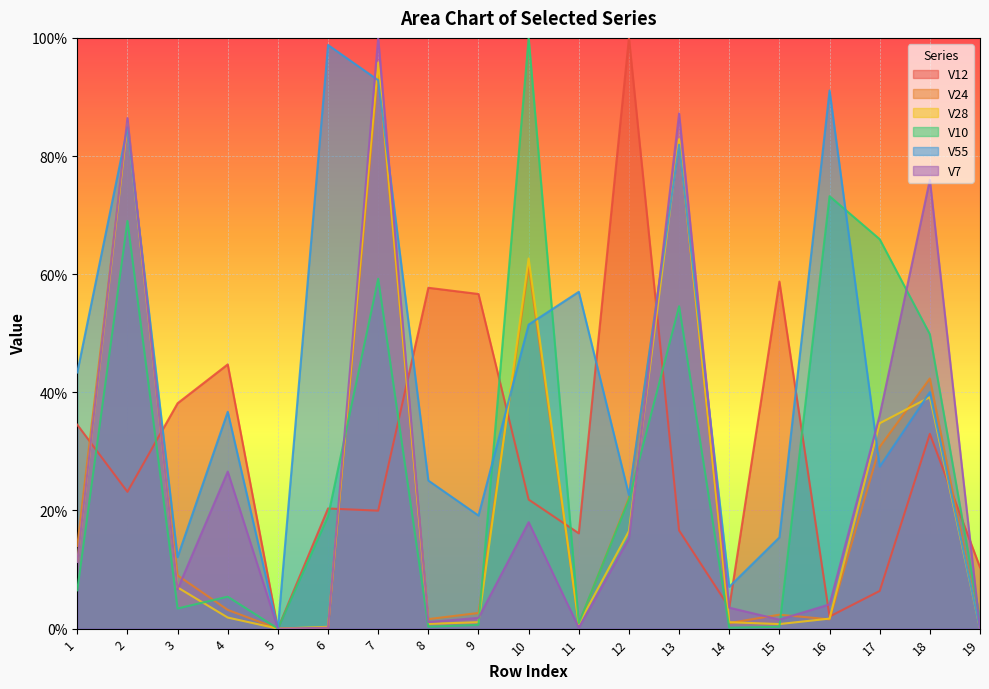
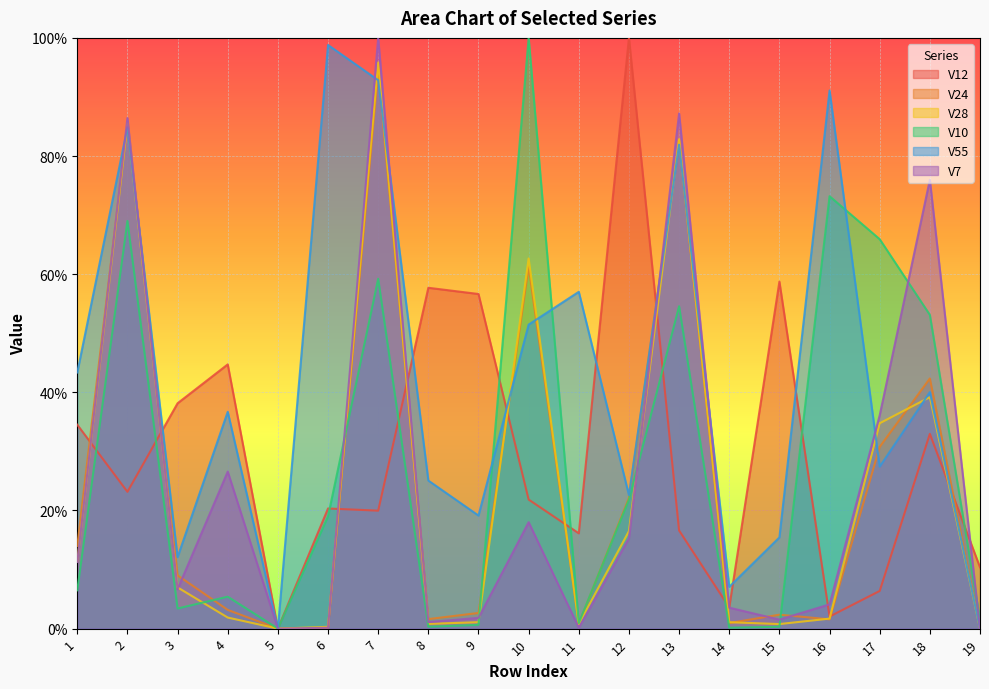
  {
    "V10": {
      "1": "6%",
      "2": "69%",
      "3": "3%",
      "4": "5%",
      "6": "19%",
      "7": "59%",
      "8": "0%",
      "9": "1%",
      "10": "100%",
      "13": "55%",
      "14": "0%",
      "15": "0%",
      "16": "73%",
      "17": "66%",
-     "18": "50%",
+     "18": "53%",
      "19": "1%"
    },
    "V55": {
      "1": "43%",
      "2": "85%",
      "3": "12%",
      "4": "37%",
      "6": "99%",
      "7": "93%",
      "8": "25%",
      "9": "19%",
      "10": "51%",
      "11": "57%",
      "12": "23%",
      "13": "82%",
      "14": "7%",
      "15": "15%",
      "16": "91%",
      "17": "27%",
      "18": "40%"
    },
    "V7": {
      "2": "86%",
      "4": "27%",
      "7": "100%",
      "9": "2%",
      "10": "18%",
      "11": "0%",
      "12": "15%",
      "13": "87%",
      "15": "2%",
      "16": "4%",
      "17": "36%"
    }
  }
